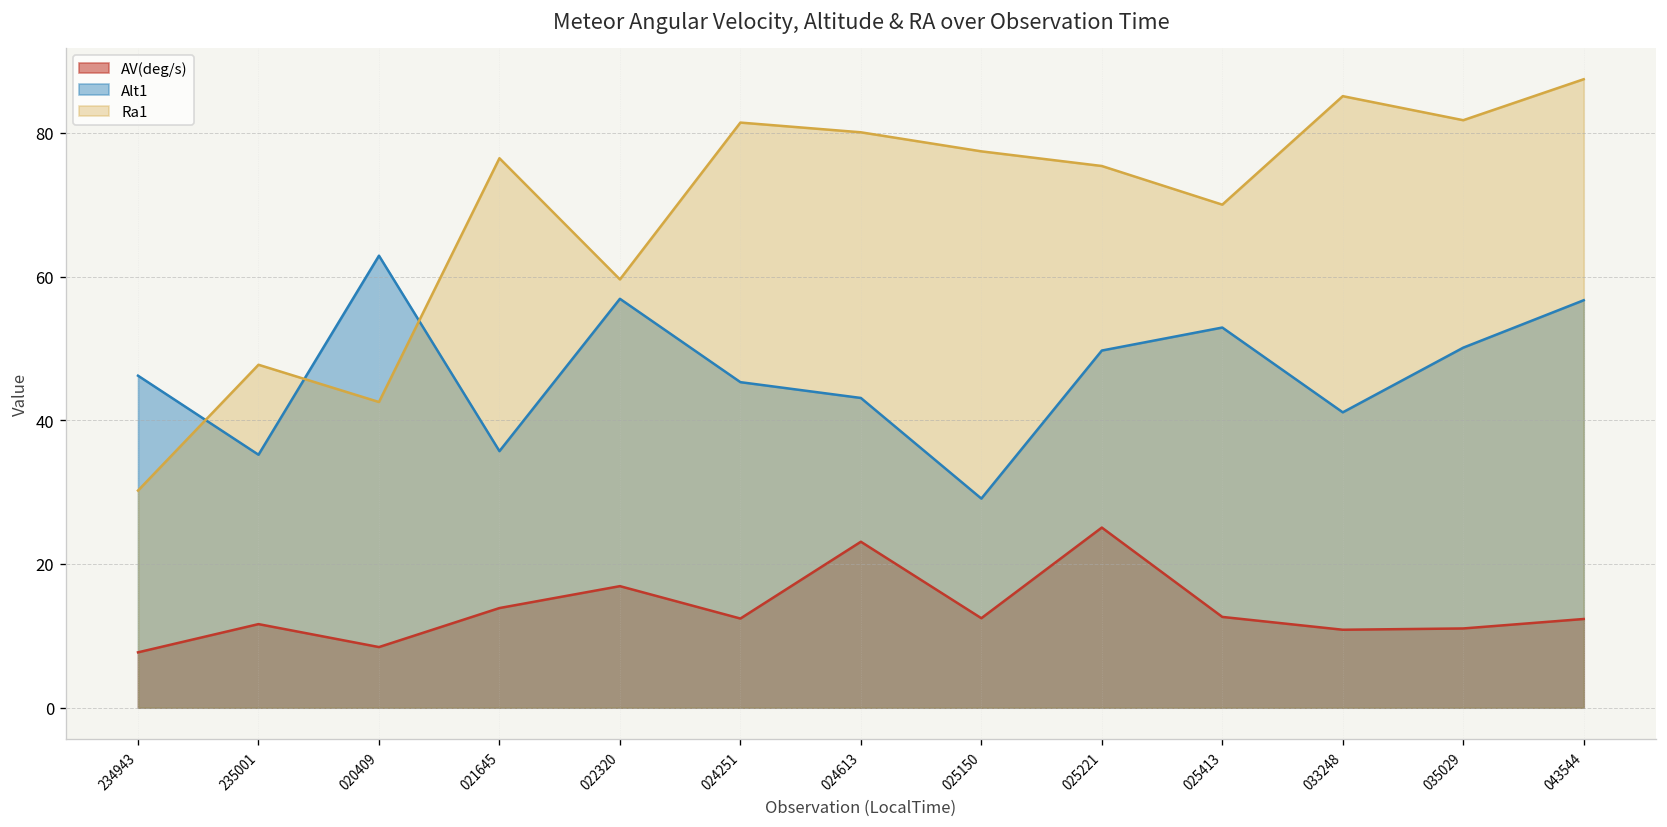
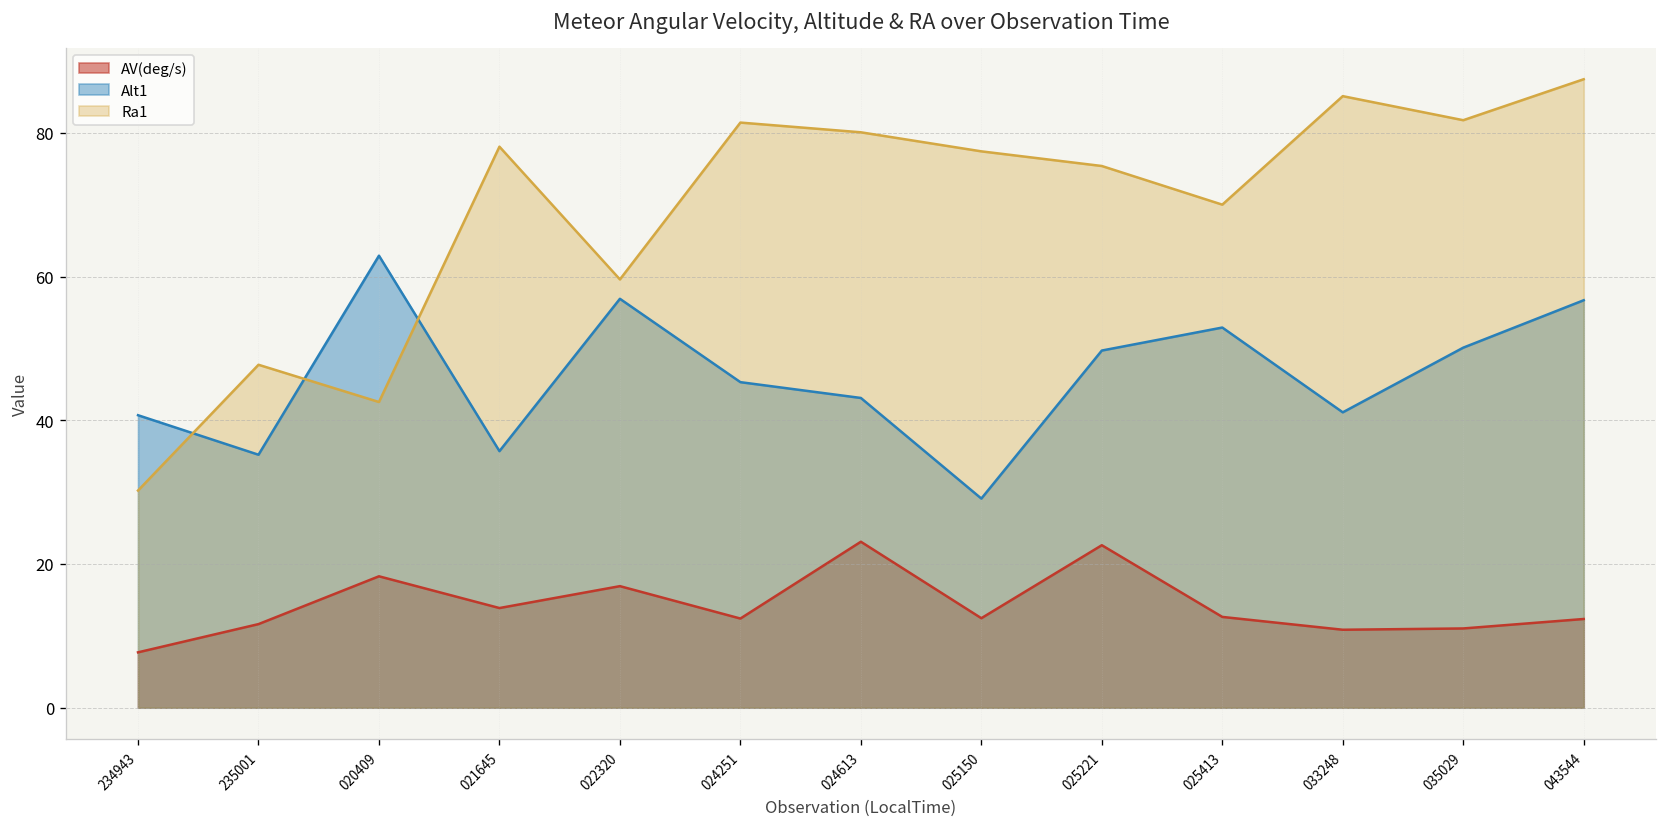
  {
    "AV(deg/s)": {
      "234943": 8,
      "235001": 12,
-     "020409": 8,
+     "020409": 18,
      "021645": 14,
      "022320": 17,
      "024251": 12,
      "024613": 23,
      "025150": 12,
-     "025221": 25,
+     "025221": 23,
      "025413": 13,
      "033248": 11,
      "035029": 11,
      "043544": 12
    },
    "Alt1": {
-     "234943": 46,
+     "234943": 41,
      "235001": 35,
      "020409": 63,
      "021645": 36,
      "022320": 57,
      "024251": 45,
      "024613": 43,
      "025150": 29,
      "025221": 50,
      "025413": 53,
      "033248": 41,
      "035029": 50,
      "043544": 57
    },
    "Ra1": {
      "234943": 30,
      "235001": 48,
      "020409": 43,
-     "021645": 76,
+     "021645": 78,
      "022320": 60,
      "024251": 81,
      "024613": 80,
      "025150": 77,
      "025221": 75,
      "025413": 70,
      "033248": 85,
      "035029": 82,
      "043544": 87
    }
  }
